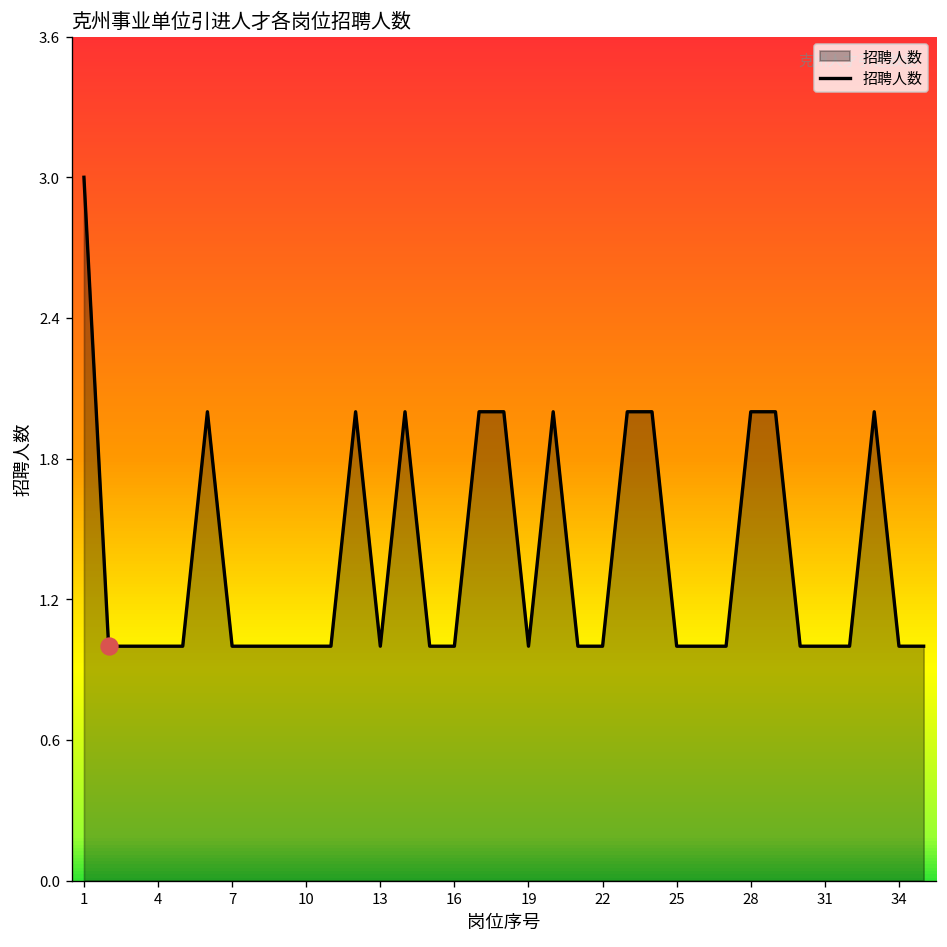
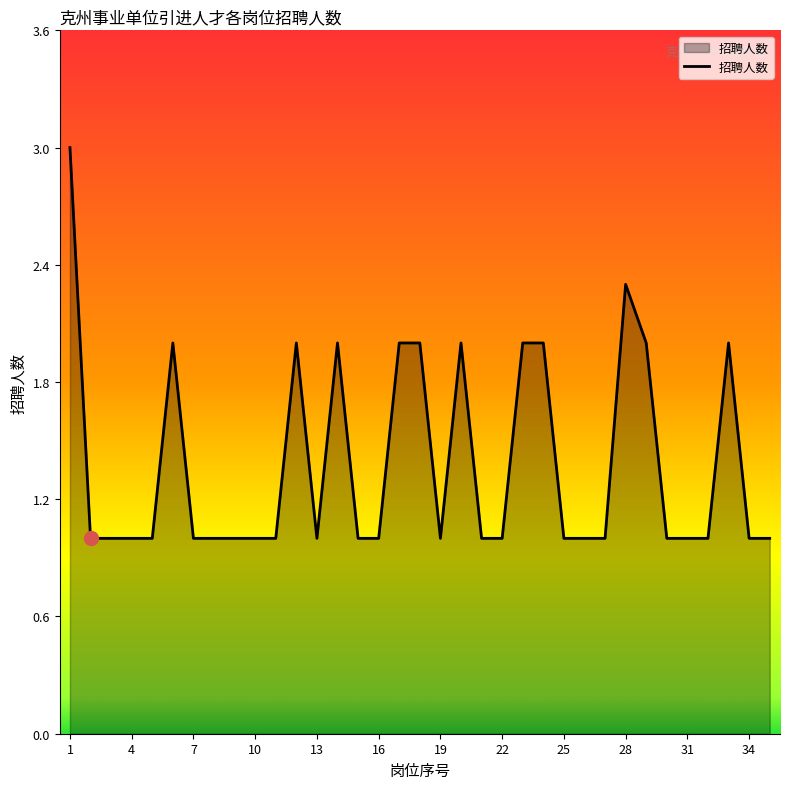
  {
    "招聘人数": {
      "1": 3.0,
      "4": 1.0,
      "7": 1.0,
      "10": 1.0,
      "13": 1.0,
      "16": 1.0,
      "19": 1.0,
      "22": 1.0,
      "25": 1.0,
-     "28": 2.0,
+     "28": 2.3,
      "31": 1.0,
      "34": 1.0
    }
  }
